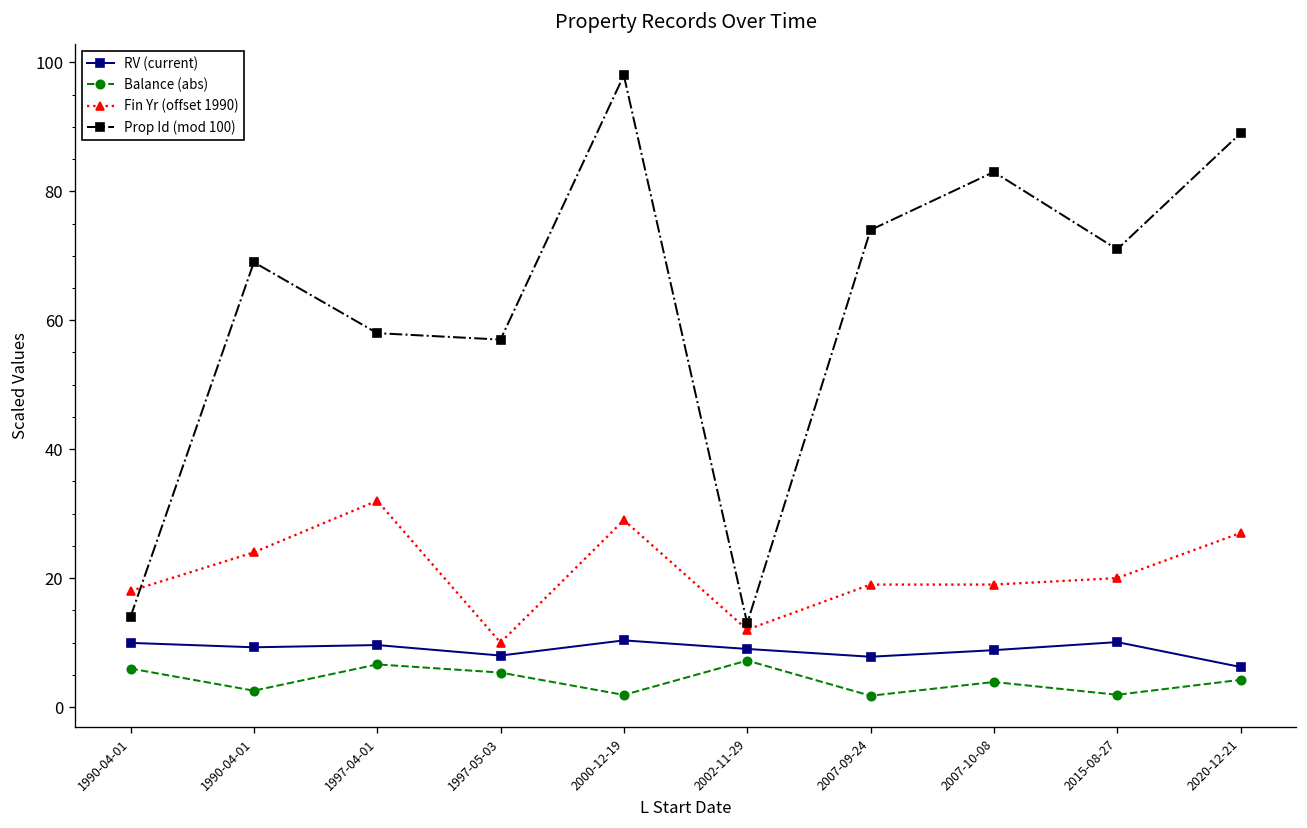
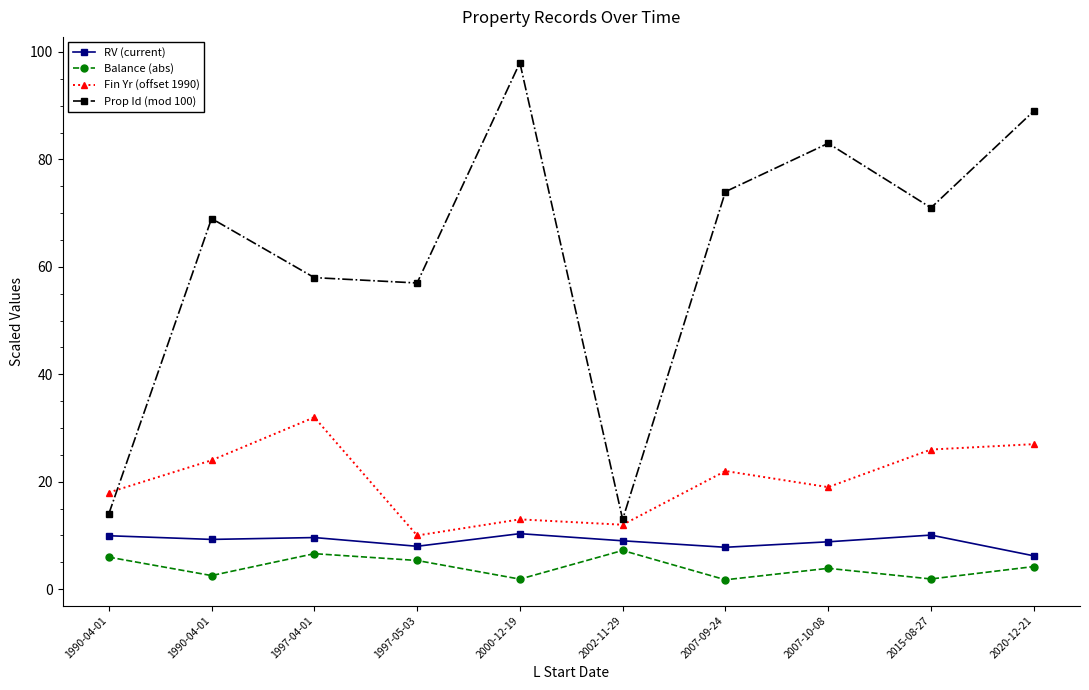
  {
    "RV (current)": {
      "1997-04-01": 10,
      "1997-05-03": 8,
      "2000-12-19": 10,
      "2002-11-29": 9,
      "2007-09-24": 8,
      "2007-10-08": 9,
      "2015-08-27": 10,
      "2020-12-21": 6
    },
    "Balance (abs)": {
      "1997-04-01": 7,
      "1997-05-03": 5,
      "2000-12-19": 2,
      "2002-11-29": 7,
      "2007-09-24": 2,
      "2007-10-08": 4,
      "2015-08-27": 2,
      "2020-12-21": 4
    },
    "Fin Yr (offset 1990)": {
      "1997-04-01": 32,
      "1997-05-03": 10,
-     "2000-12-19": 29,
+     "2000-12-19": 13,
      "2002-11-29": 12,
-     "2007-09-24": 19,
+     "2007-09-24": 22,
      "2007-10-08": 19,
-     "2015-08-27": 20,
+     "2015-08-27": 26,
      "2020-12-21": 27
    },
    "Prop Id (mod 100)": {
      "1997-04-01": 58,
      "1997-05-03": 57,
      "2000-12-19": 98,
      "2002-11-29": 13,
      "2007-09-24": 74,
      "2007-10-08": 83,
      "2015-08-27": 71,
      "2020-12-21": 89
    }
  }
